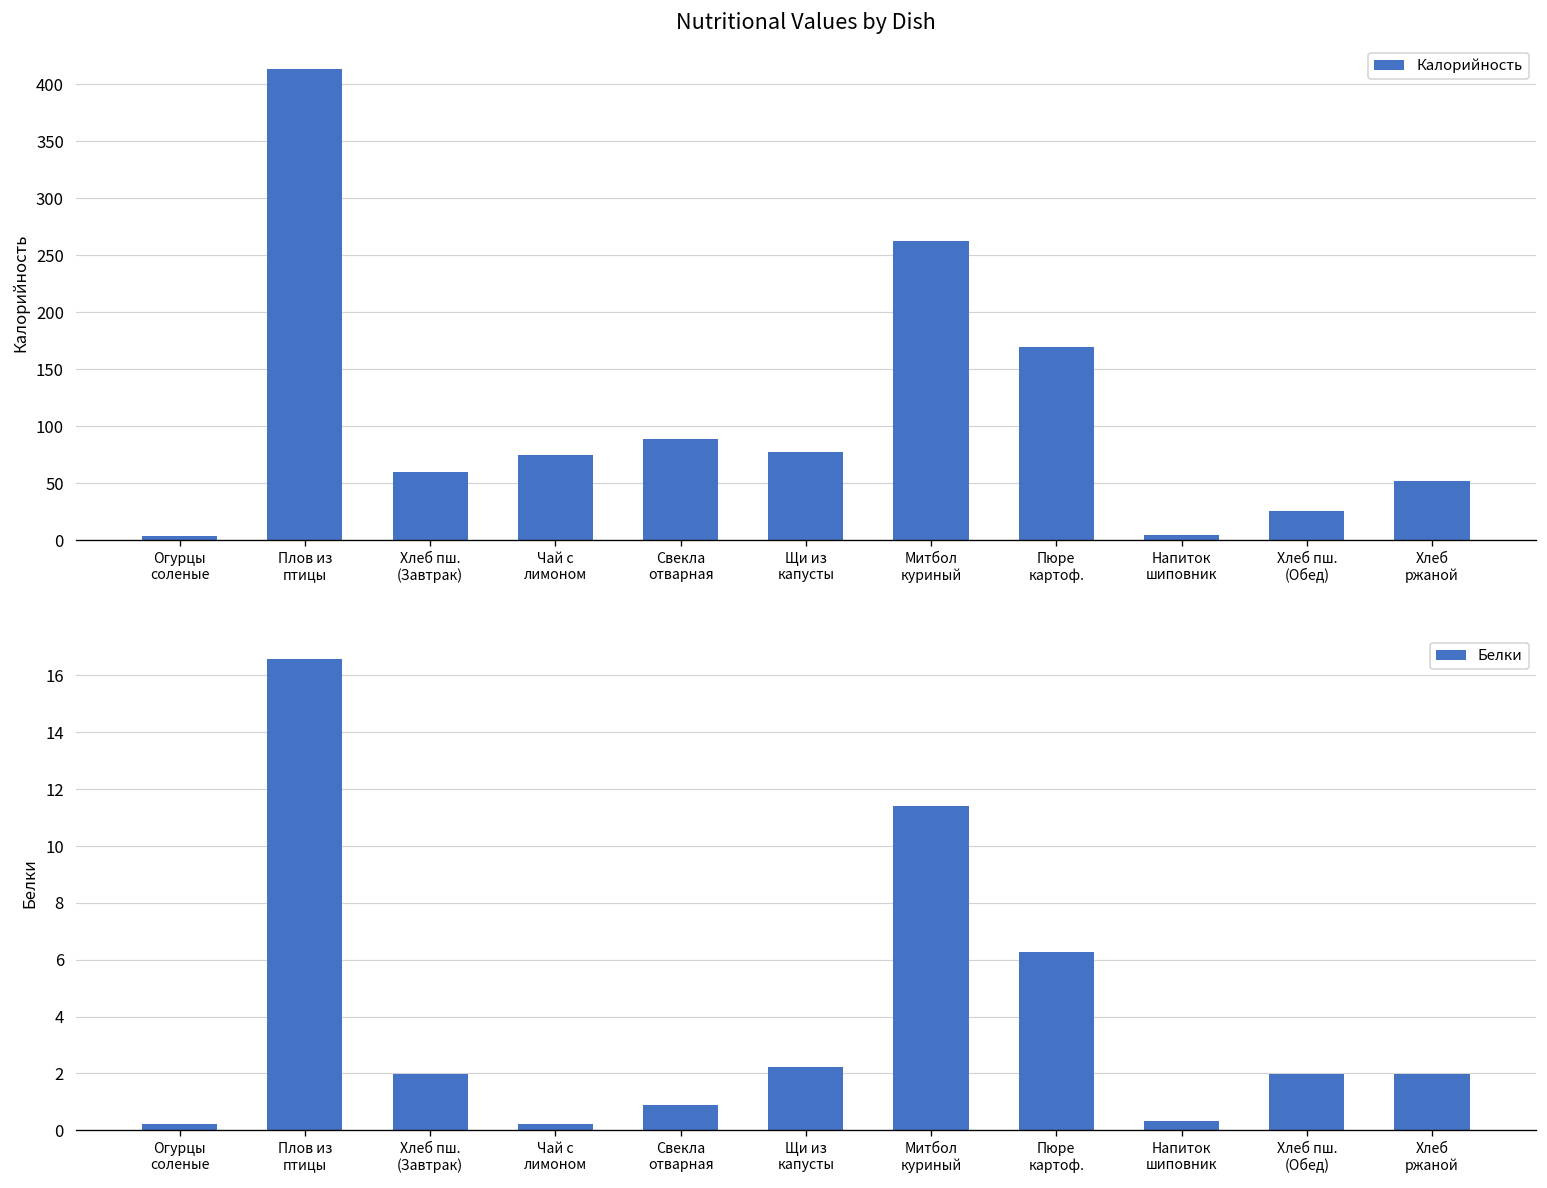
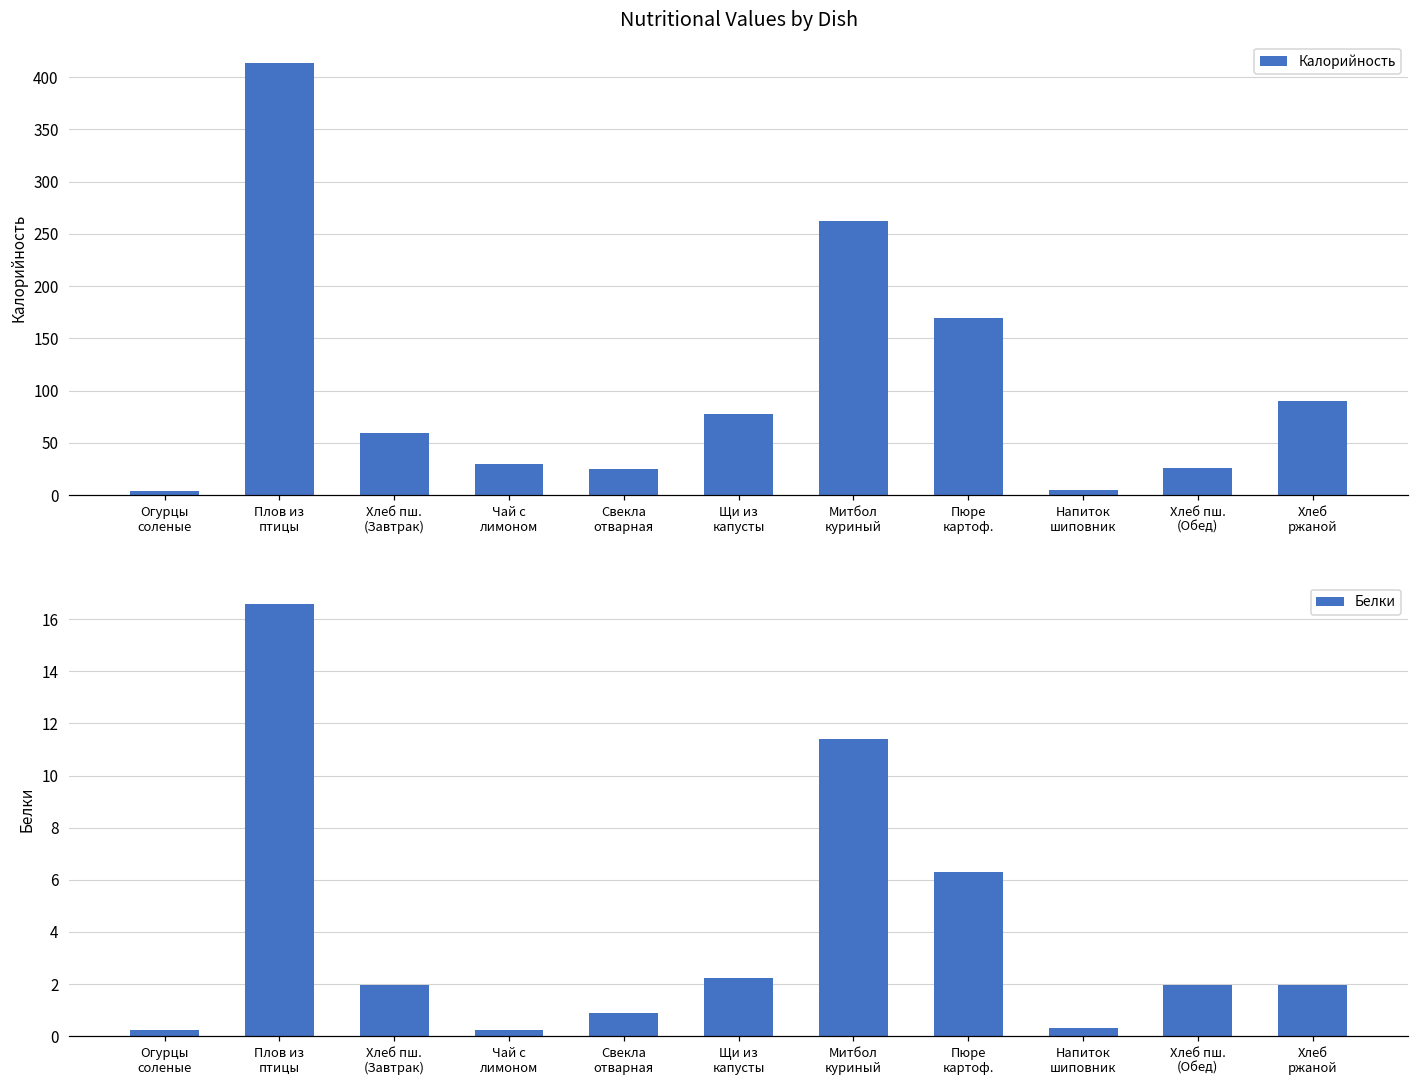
  {
    "Nutritional Values by Dish": {
      "Огурцы соленые": 0,
      "Плов из птицы": 410,
      "Хлеб пш. (Завтрак)": 60,
-     "Чай с лимоном": 70,
-     "Свекла отварная": 90,
+     "Чай с лимоном": 30,
+     "Свекла отварная": 30,
      "Щи из капусты": 80,
      "Митбол куриный": 260,
      "Пюре картоф.": 170,
      "Напиток шиповник": 0,
      "Хлеб пш. (Обед)": 30,
-     "Хлеб ржаной": 50
+     "Хлеб ржаной": 90
    }
  }
